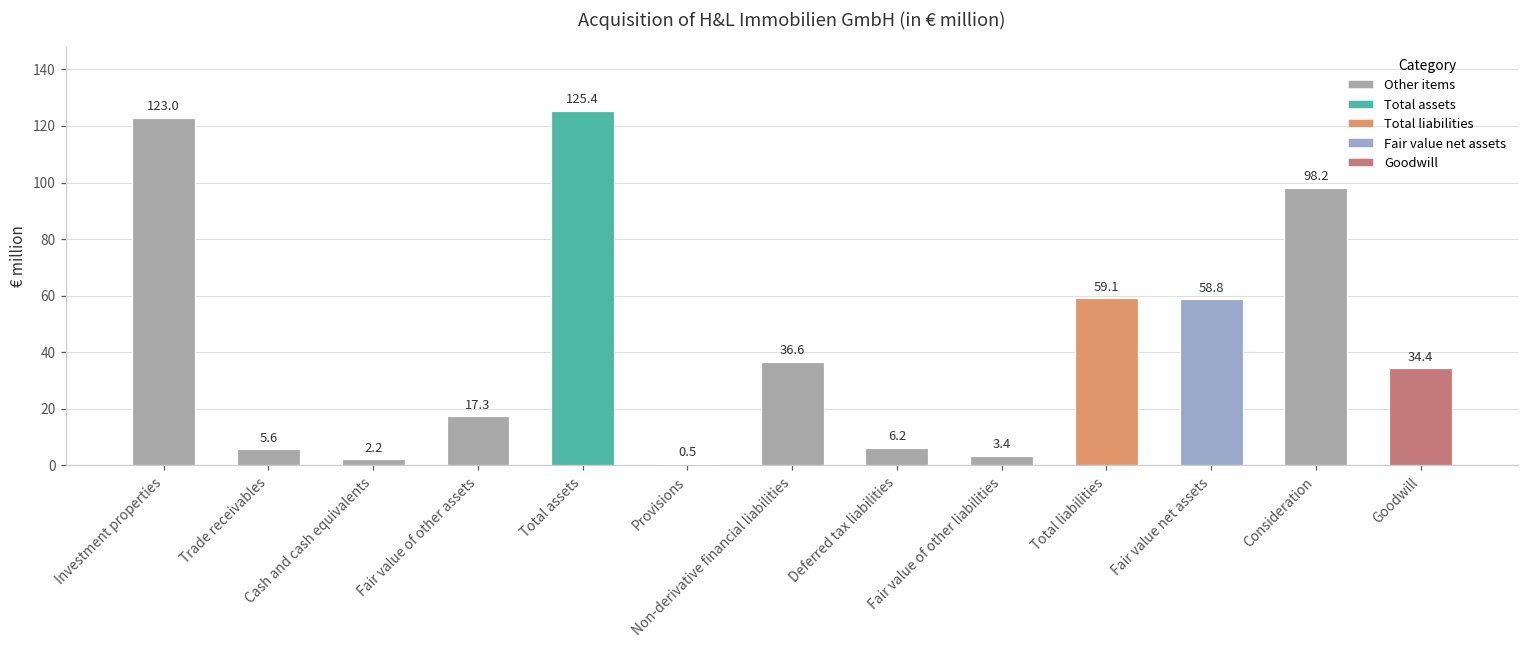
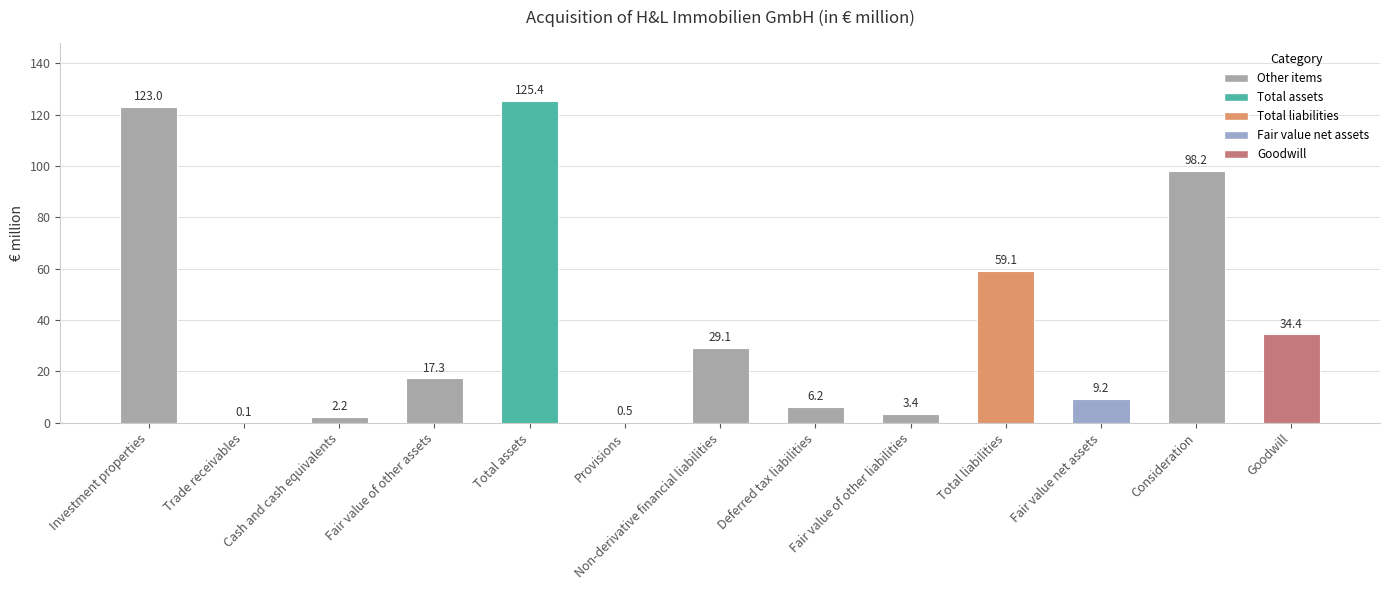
  {
    "Investment properties": 123.0,
-   "Trade receivables": 5.6,
+   "Trade receivables": 0.1,
    "Cash and cash equivalents": 2.2,
    "Fair value of other assets": 17.3,
    "Total assets": 125.4,
    "Provisions": 0.5,
-   "Non-derivative financial liabilities": 36.6,
+   "Non-derivative financial liabilities": 29.1,
    "Deferred tax liabilities": 6.2,
    "Fair value of other liabilities": 3.4,
    "Total liabilities": 59.1,
-   "Fair value net assets": 58.8,
+   "Fair value net assets": 9.2,
    "Consideration": 98.2,
    "Goodwill": 34.4
  }
